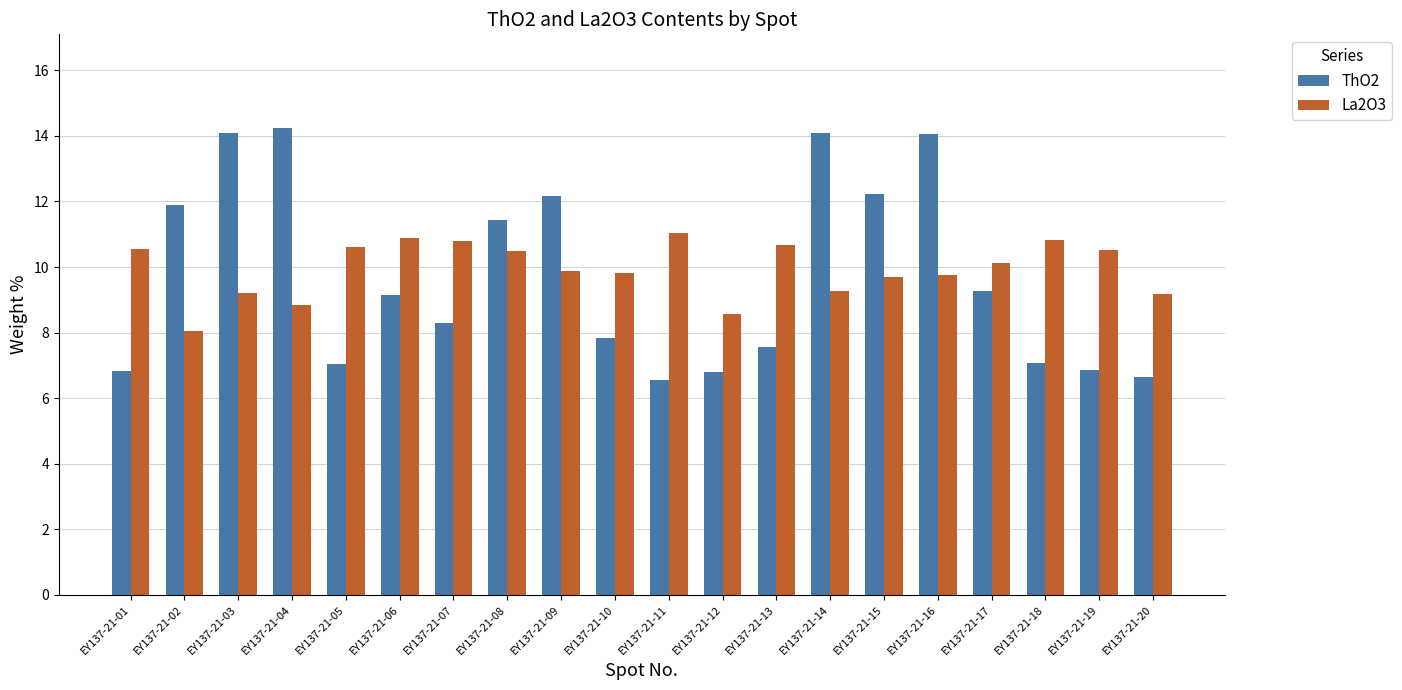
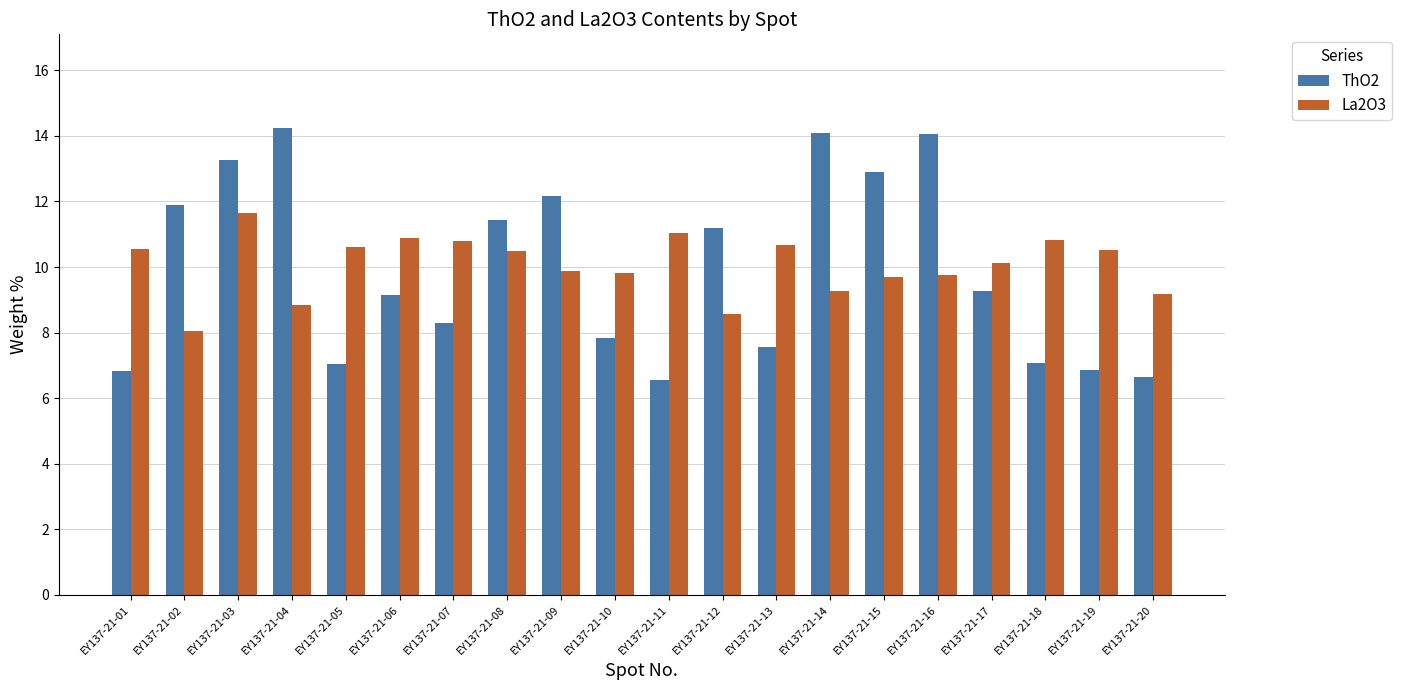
  {
    "ThO2": {
      "EY137-21-01": 6.8,
      "EY137-21-02": 11.9,
-     "EY137-21-03": 14.1,
+     "EY137-21-03": 13.3,
      "EY137-21-04": 14.2,
      "EY137-21-05": 7.0,
      "EY137-21-06": 9.2,
      "EY137-21-07": 8.3,
      "EY137-21-08": 11.4,
      "EY137-21-09": 12.2,
      "EY137-21-10": 7.8,
      "EY137-21-11": 6.5,
-     "EY137-21-12": 6.8,
+     "EY137-21-12": 11.2,
      "EY137-21-13": 7.6,
      "EY137-21-14": 14.1,
-     "EY137-21-15": 12.2,
+     "EY137-21-15": 12.9,
      "EY137-21-16": 14.1,
      "EY137-21-17": 9.3,
      "EY137-21-18": 7.1,
      "EY137-21-19": 6.8,
      "EY137-21-20": 6.6
    },
    "La2O3": {
      "EY137-21-01": 10.6,
      "EY137-21-02": 8.0,
-     "EY137-21-03": 9.2,
+     "EY137-21-03": 11.7,
      "EY137-21-04": 8.8,
      "EY137-21-05": 10.6,
      "EY137-21-06": 10.9,
      "EY137-21-07": 10.8,
      "EY137-21-08": 10.5,
      "EY137-21-09": 9.9,
      "EY137-21-10": 9.8,
      "EY137-21-11": 11.0,
      "EY137-21-12": 8.6,
      "EY137-21-13": 10.7,
      "EY137-21-14": 9.3,
      "EY137-21-15": 9.7,
      "EY137-21-16": 9.7,
      "EY137-21-17": 10.1,
      "EY137-21-18": 10.8,
      "EY137-21-19": 10.5,
      "EY137-21-20": 9.2
    }
  }
